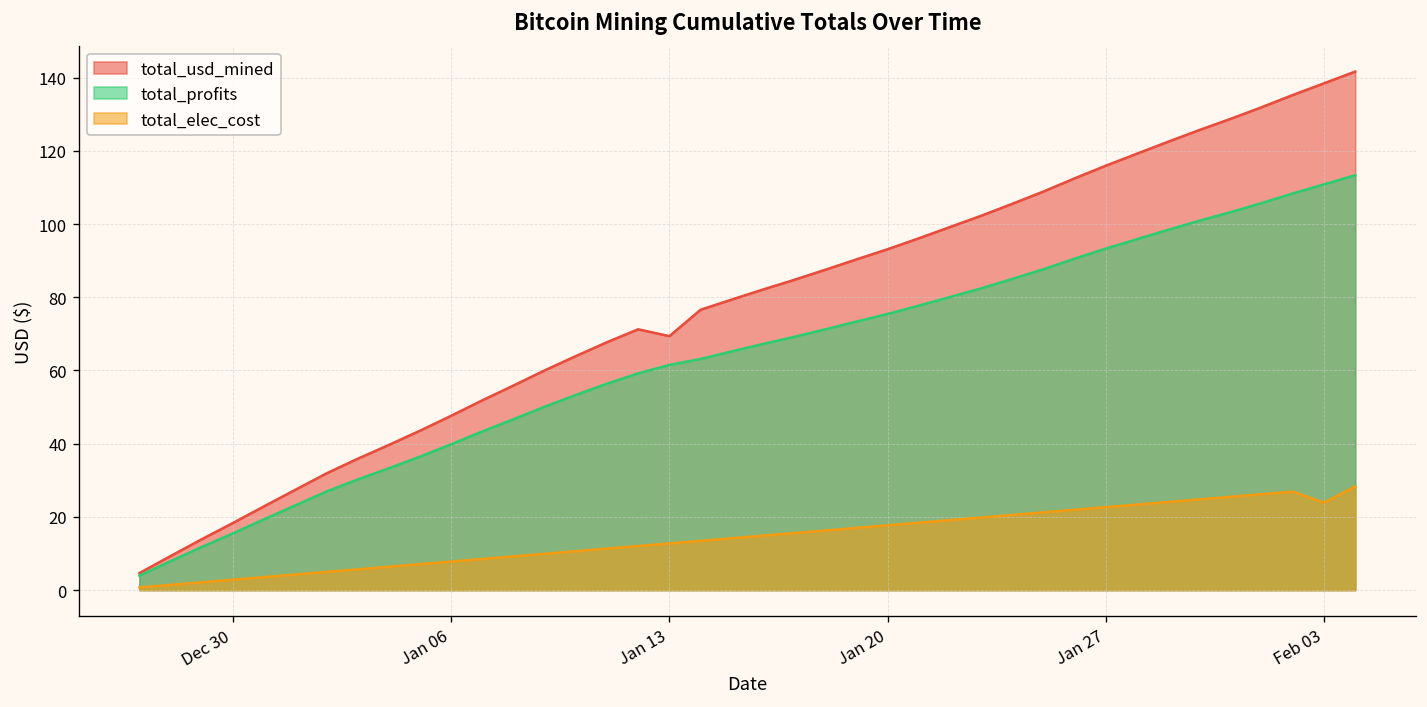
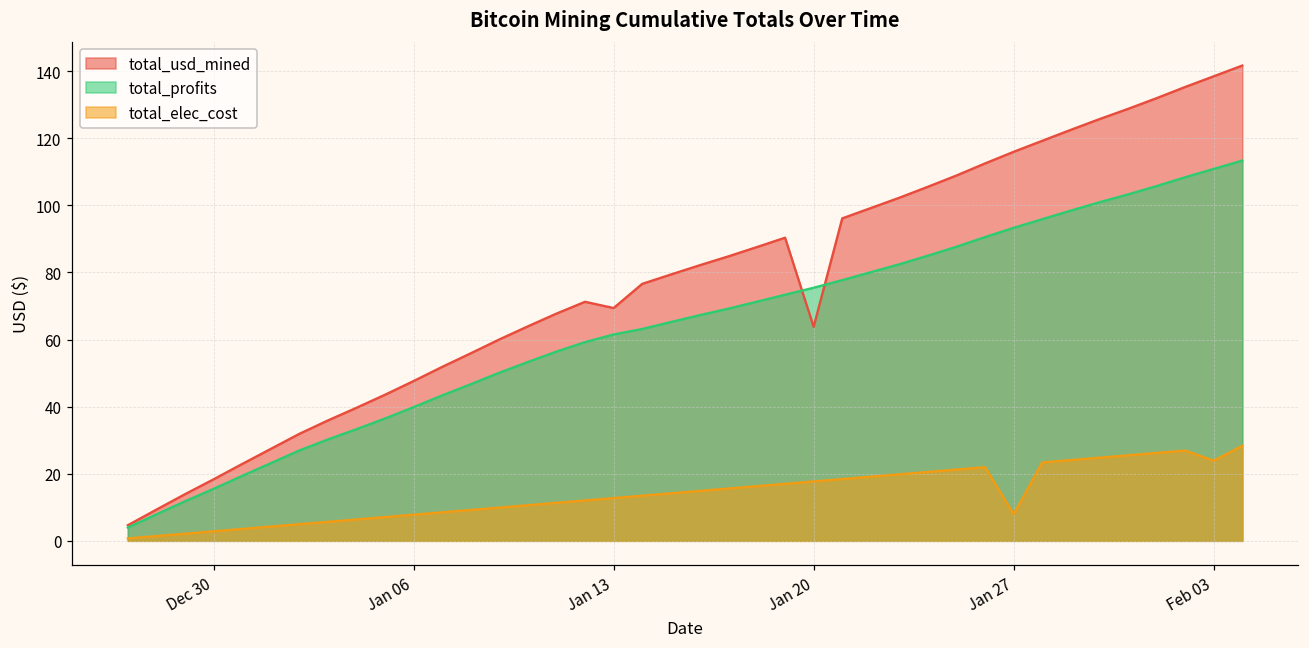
  {
    "total_usd_mined": {
      "Dec 30": 18,
      "Jan 06": 48,
      "Jan 13": 69,
-     "Jan 20": 93,
+     "Jan 20": 64,
      "Jan 27": 116,
      "Feb 03": 138
    },
    "total_profits": {
      "Dec 30": 16,
      "Jan 06": 40,
      "Jan 13": 62,
      "Jan 20": 75,
      "Jan 27": 93,
      "Feb 03": 111
    },
    "total_elec_cost": {
      "Dec 30": 3,
      "Jan 06": 8,
      "Jan 13": 13,
      "Jan 20": 18,
-     "Jan 27": 23,
+     "Jan 27": 8,
      "Feb 03": 24
    }
  }
